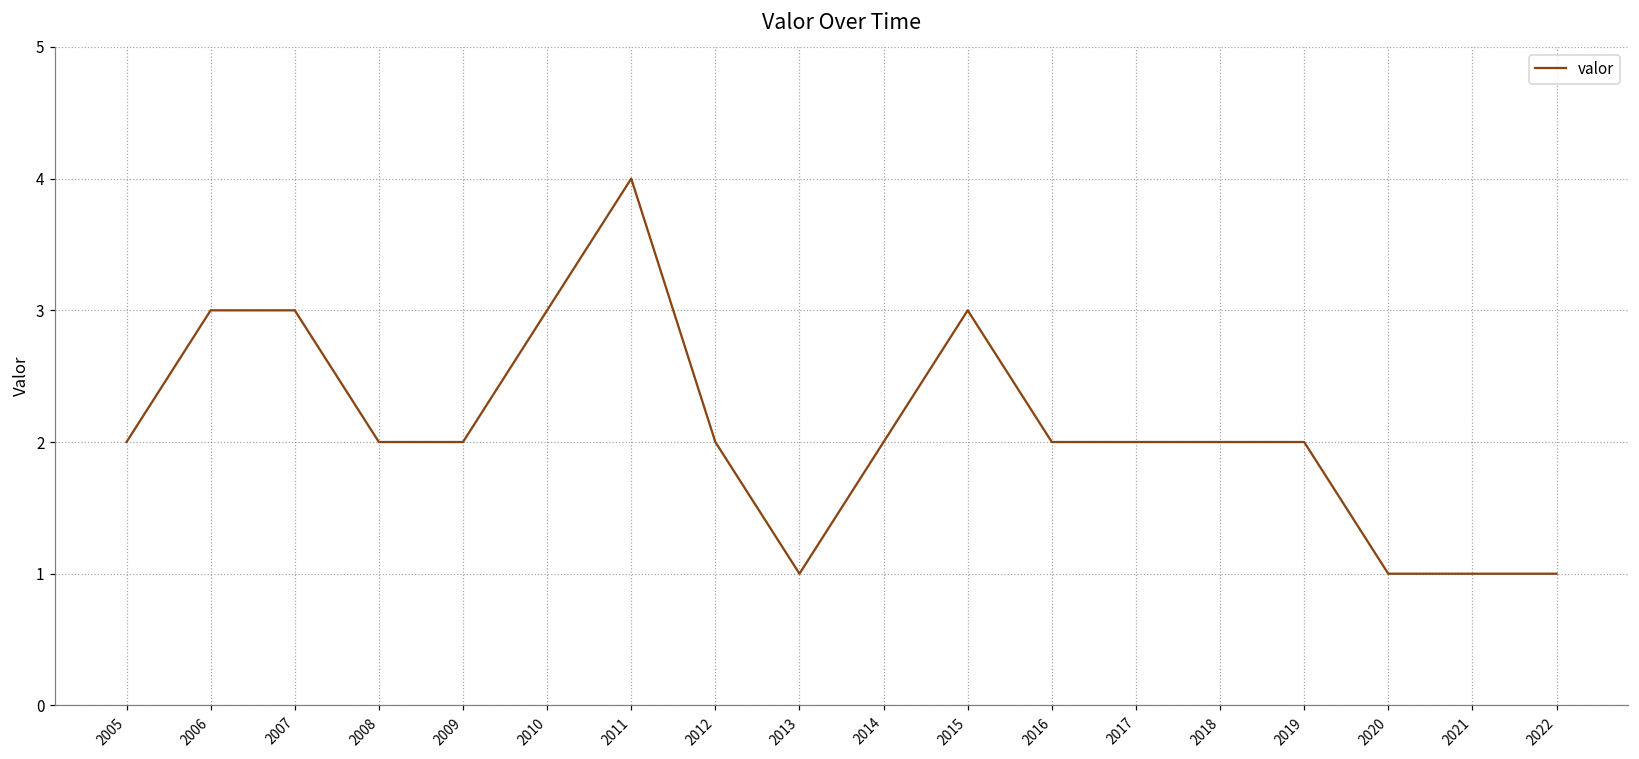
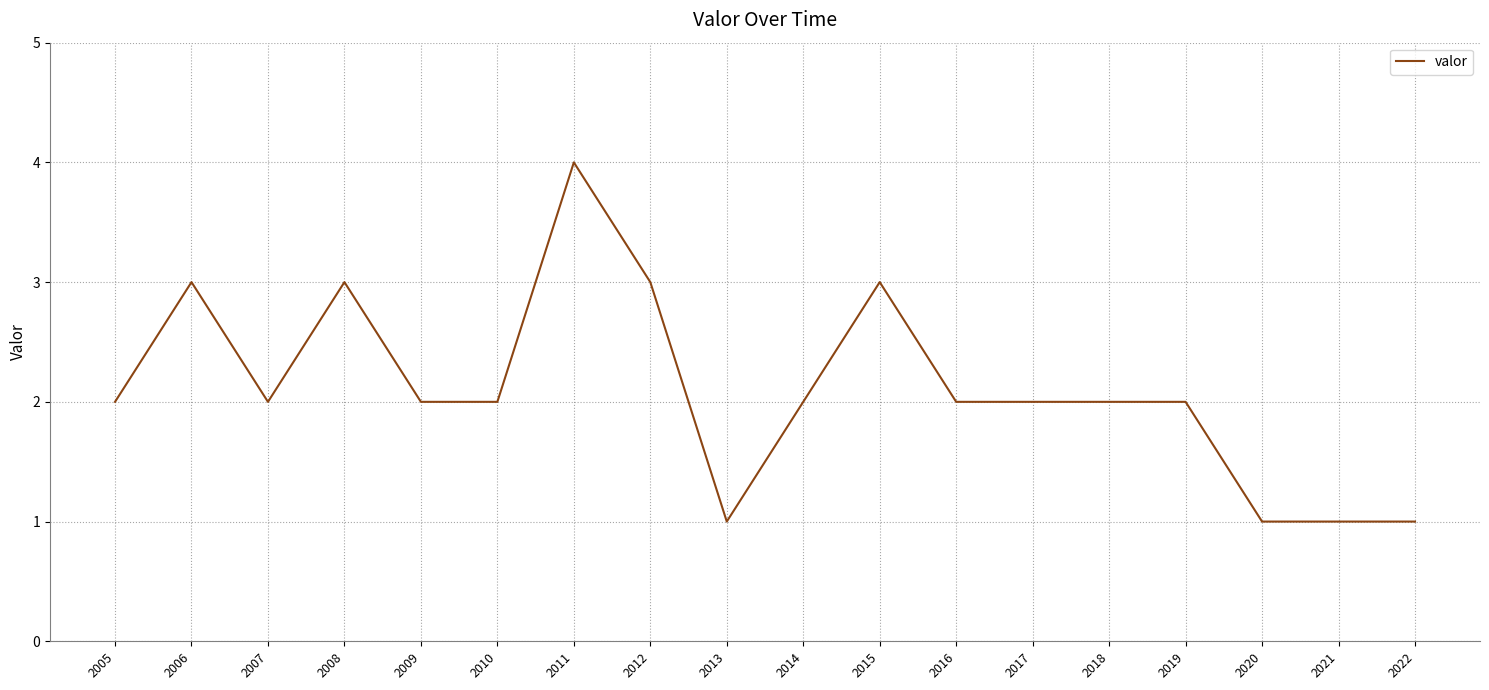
  {
    "2005": 2,
    "2006": 3,
-   "2007": 3,
-   "2008": 2,
+   "2007": 2,
+   "2008": 3,
    "2009": 2,
-   "2010": 3,
+   "2010": 2,
    "2011": 4,
-   "2012": 2,
+   "2012": 3,
    "2013": 1,
    "2014": 2,
    "2015": 3,
    "2016": 2,
    "2017": 2,
    "2018": 2,
    "2019": 2,
    "2020": 1,
    "2021": 1,
    "2022": 1
  }
